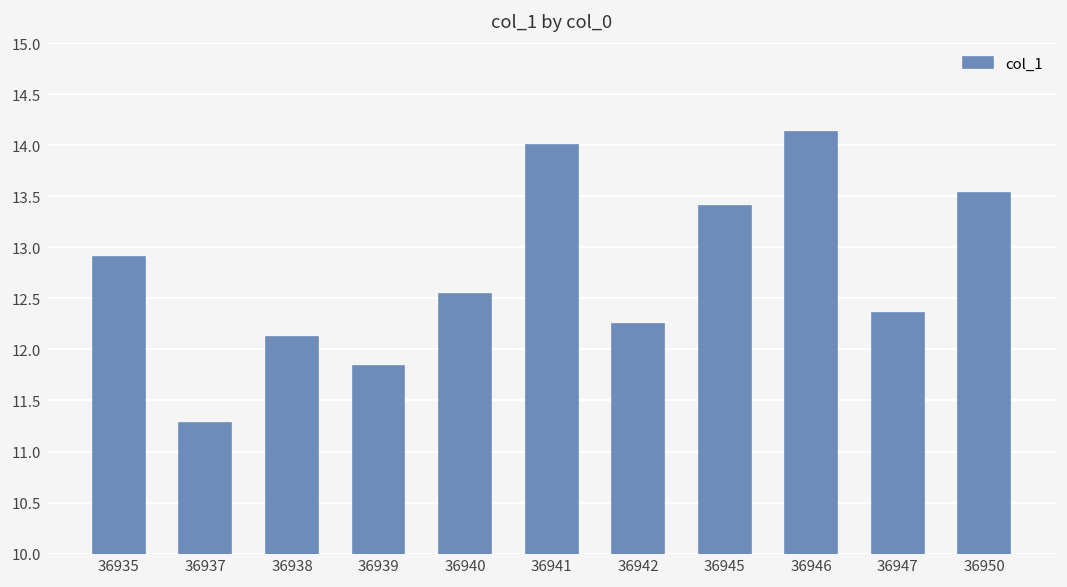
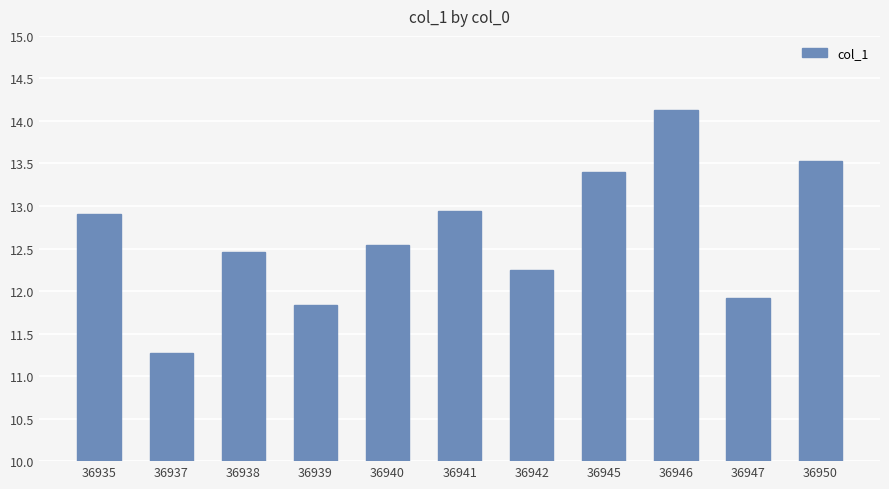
  {
    "36935": 12.9,
    "36937": 11.3,
-   "36938": 12.1,
+   "36938": 12.5,
    "36939": 11.8,
    "36940": 12.5,
-   "36941": 14.0,
+   "36941": 12.9,
    "36942": 12.2,
    "36945": 13.4,
    "36946": 14.1,
-   "36947": 12.4,
+   "36947": 11.9,
    "36950": 13.5
  }
